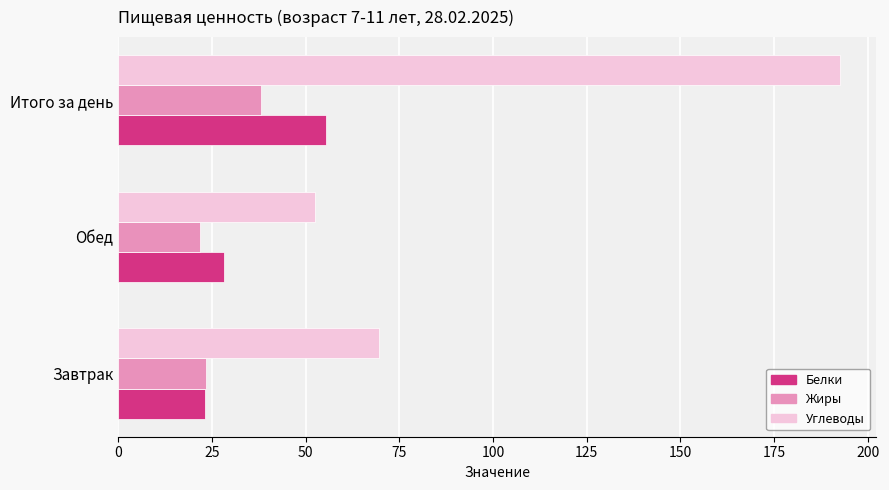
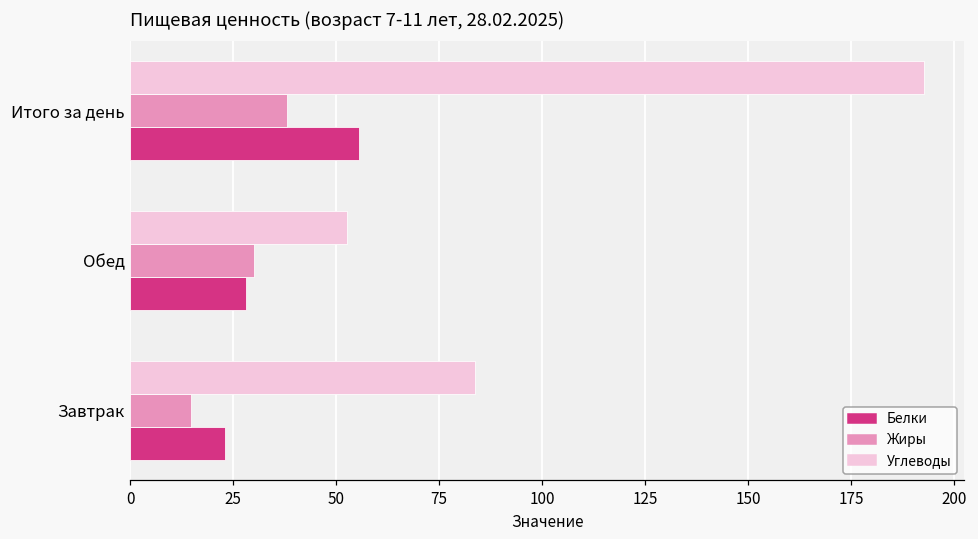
  {
    "Белки": {
      "Итого за день": 56,
      "Обед": 28,
      "Завтрак": 23
    },
    "Жиры": {
      "Итого за день": 38,
-     "Обед": 22,
-     "Завтрак": 23
+     "Обед": 30,
+     "Завтрак": 15
    },
    "Углеводы": {
      "Итого за день": 193,
      "Обед": 53,
-     "Завтрак": 70
+     "Завтрак": 84
    }
  }
